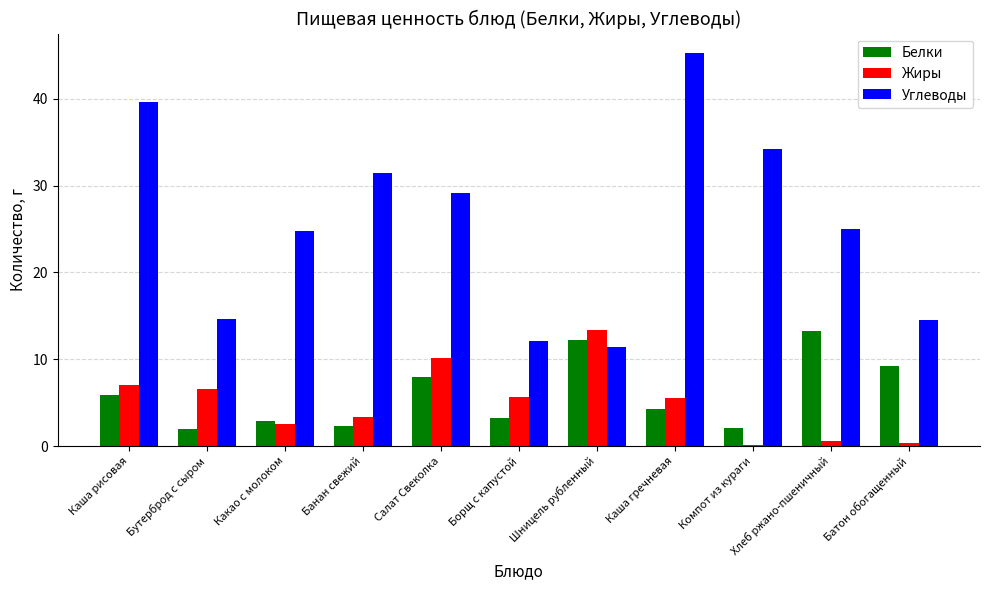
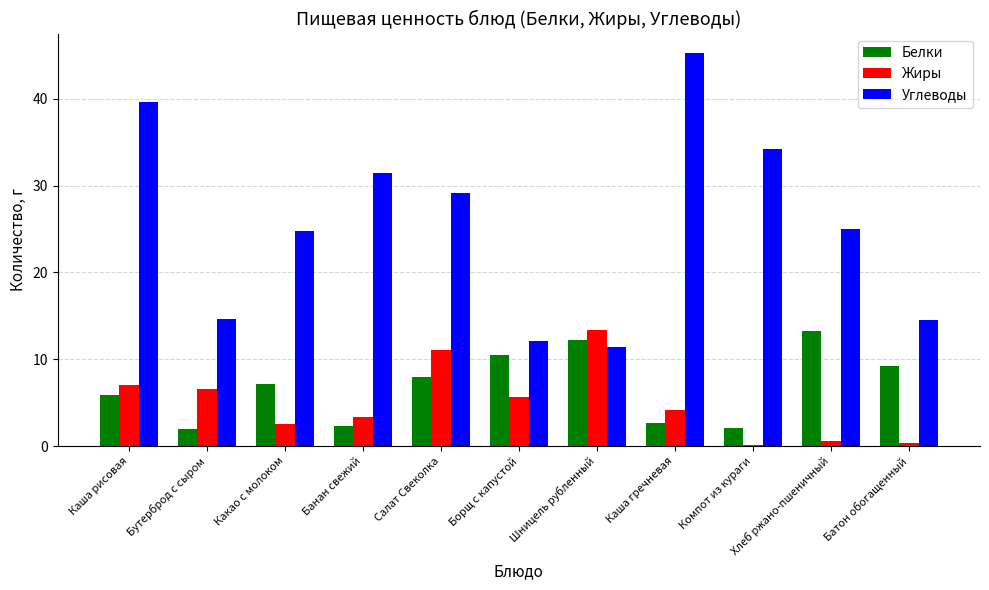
  {
    "Белки": {
      "Каша рисовая": 6,
      "Бутерброд с сыром": 2,
-     "Какао с молоком": 3,
+     "Какао с молоком": 7,
      "Банан свежий": 2,
      "Салат Свеколка": 8,
-     "Борщ с капустой": 3,
+     "Борщ с капустой": 11,
      "Шницель рубленный": 12,
-     "Каша гречневая": 4,
+     "Каша гречневая": 3,
      "Компот из кураги": 2,
      "Хлеб ржано-пшеничный": 13,
      "Батон обогащенный": 9
    },
    "Жиры": {
      "Каша рисовая": 7,
      "Бутерброд с сыром": 7,
      "Какао с молоком": 3,
      "Банан свежий": 3,
-     "Салат Свеколка": 10,
+     "Салат Свеколка": 11,
      "Борщ с капустой": 6,
      "Шницель рубленный": 13,
-     "Каша гречневая": 6,
+     "Каша гречневая": 4,
      "Хлеб ржано-пшеничный": 1,
      "Батон обогащенный": 0
    },
    "Углеводы": {
      "Каша рисовая": 40,
      "Бутерброд с сыром": 15,
      "Какао с молоком": 25,
      "Банан свежий": 32,
      "Салат Свеколка": 29,
      "Борщ с капустой": 12,
      "Шницель рубленный": 11,
      "Каша гречневая": 45,
      "Компот из кураги": 34,
      "Хлеб ржано-пшеничный": 25,
      "Батон обогащенный": 15
    }
  }
